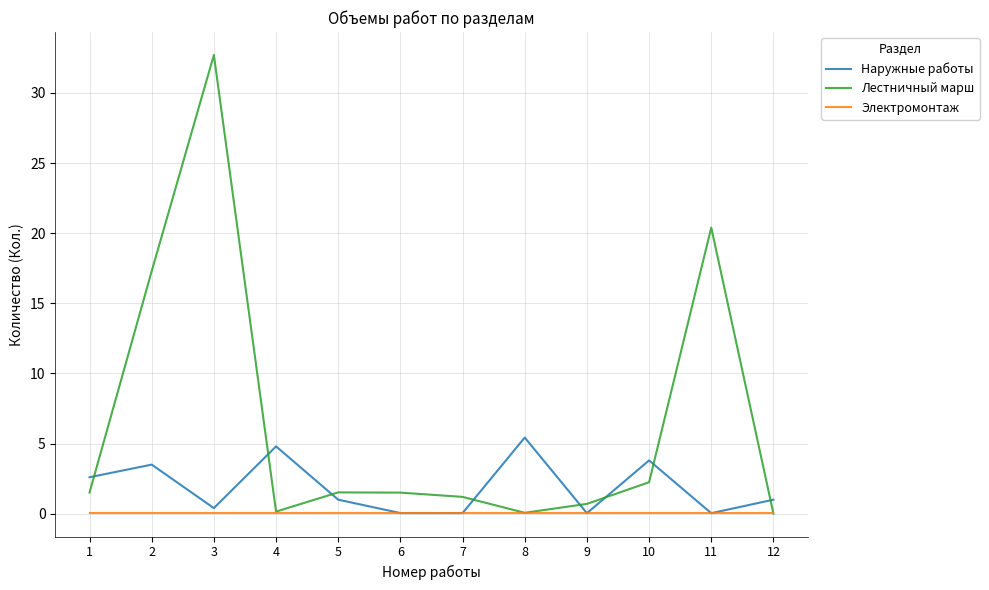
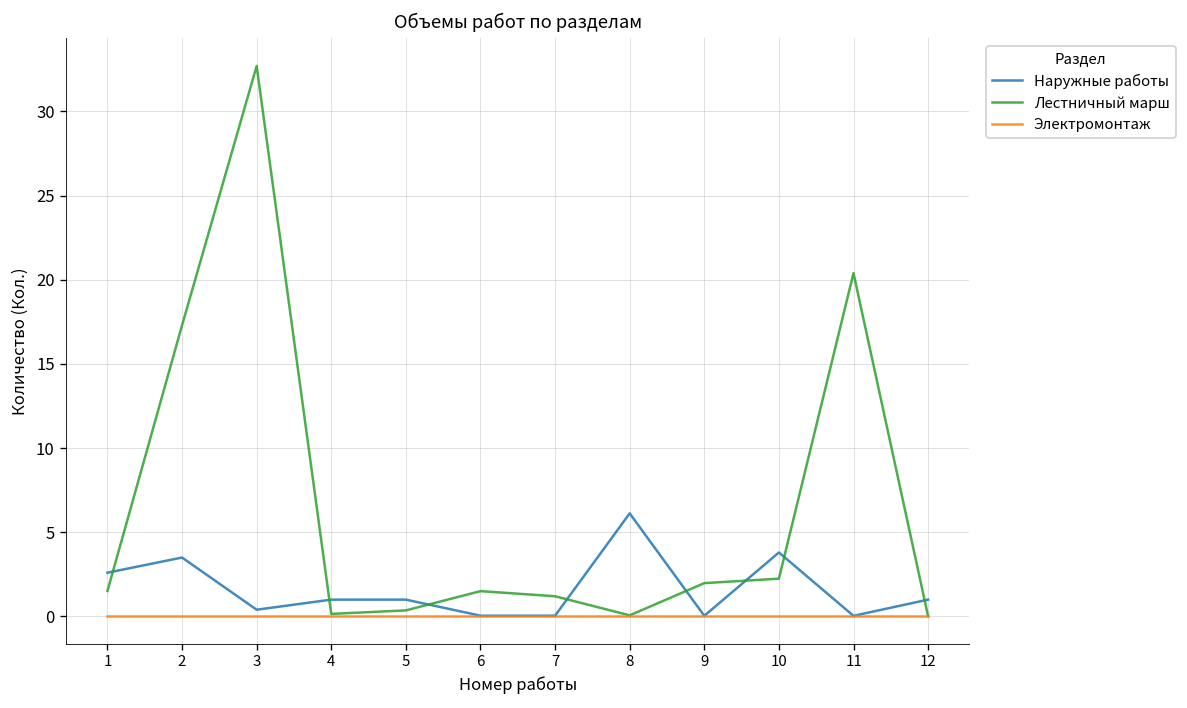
  {
    "Наружные работы": {
      "1": 2.6,
      "2": 3.5,
      "3": 0.4,
-     "4": 4.8,
+     "4": 1.0,
      "5": 1.0,
-     "8": 5.4,
+     "8": 6.1,
      "10": 3.8,
      "12": 1.0
    },
    "Лестничный марш": {
      "1": 1.5,
      "2": 17.3,
      "3": 32.7,
-     "5": 1.5,
+     "5": 0.4,
      "6": 1.5,
      "7": 1.2,
-     "9": 0.7,
+     "9": 2.0,
      "10": 2.2,
      "11": 20.4
    },
    "Электромонтаж": {
      "1": 0.0,
      "2": 0.0,
      "3": 0.0,
      "5": 0.0,
      "10": 0.0
    }
  }
